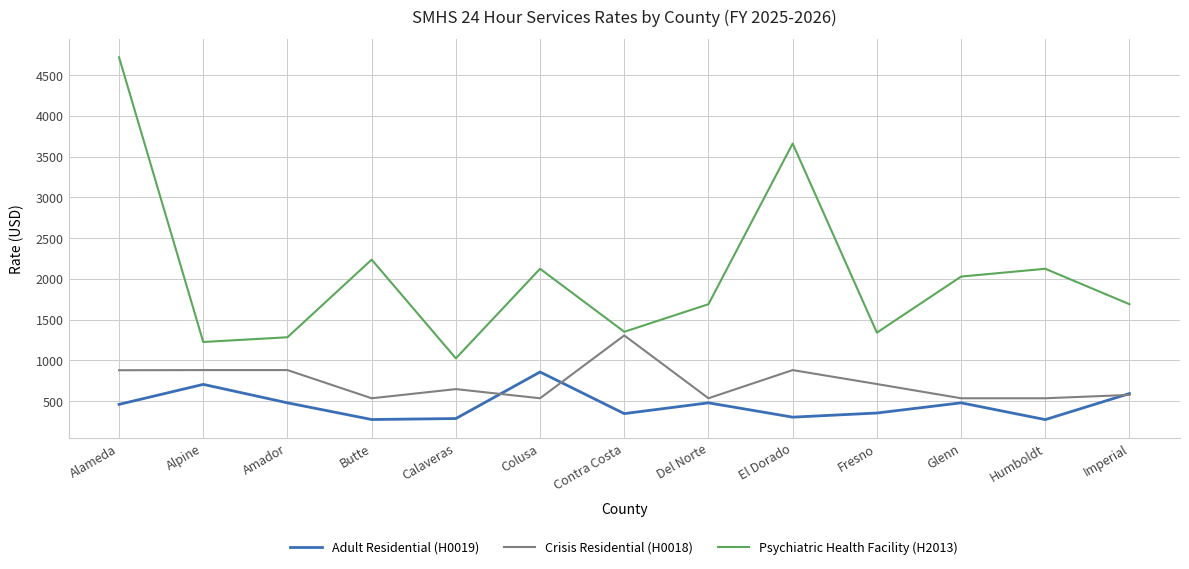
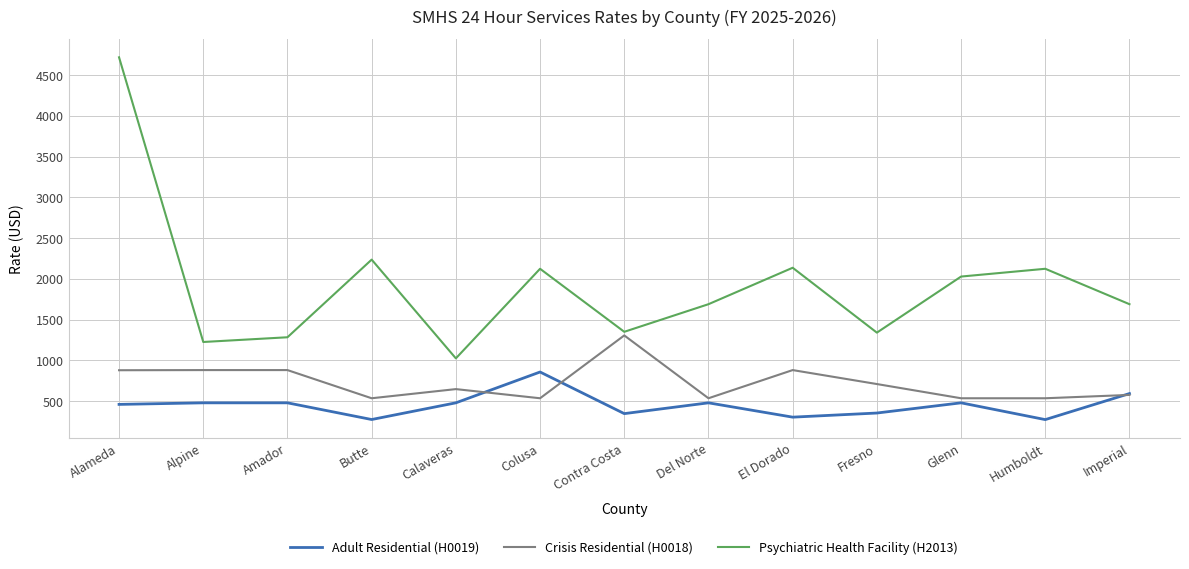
  {
    "Adult Residential (H0019)": {
      "Alameda": 500,
-     "Alpine": 700,
+     "Alpine": 500,
      "Amador": 500,
      "Butte": 300,
-     "Calaveras": 300,
+     "Calaveras": 500,
      "Colusa": 900,
      "Contra Costa": 300,
      "Del Norte": 500,
      "El Dorado": 300,
      "Fresno": 400,
      "Glenn": 500,
      "Humboldt": 300
    },
    "Crisis Residential (H0018)": {
      "Alameda": 900,
      "Alpine": 900,
      "Amador": 900,
      "Butte": 500,
      "Calaveras": 600,
      "Colusa": 500,
      "Contra Costa": 1300,
      "Del Norte": 500,
      "El Dorado": 900,
      "Fresno": 700,
      "Glenn": 500,
      "Humboldt": 500
    },
    "Psychiatric Health Facility (H2013)": {
      "Alameda": 4700,
      "Alpine": 1200,
      "Amador": 1300,
      "Butte": 2200,
      "Calaveras": 1000,
      "Colusa": 2100,
      "Contra Costa": 1300,
      "Del Norte": 1700,
-     "El Dorado": 3700,
+     "El Dorado": 2100,
      "Fresno": 1300,
      "Glenn": 2000,
      "Humboldt": 2100,
      "Imperial": 1700
    }
  }
